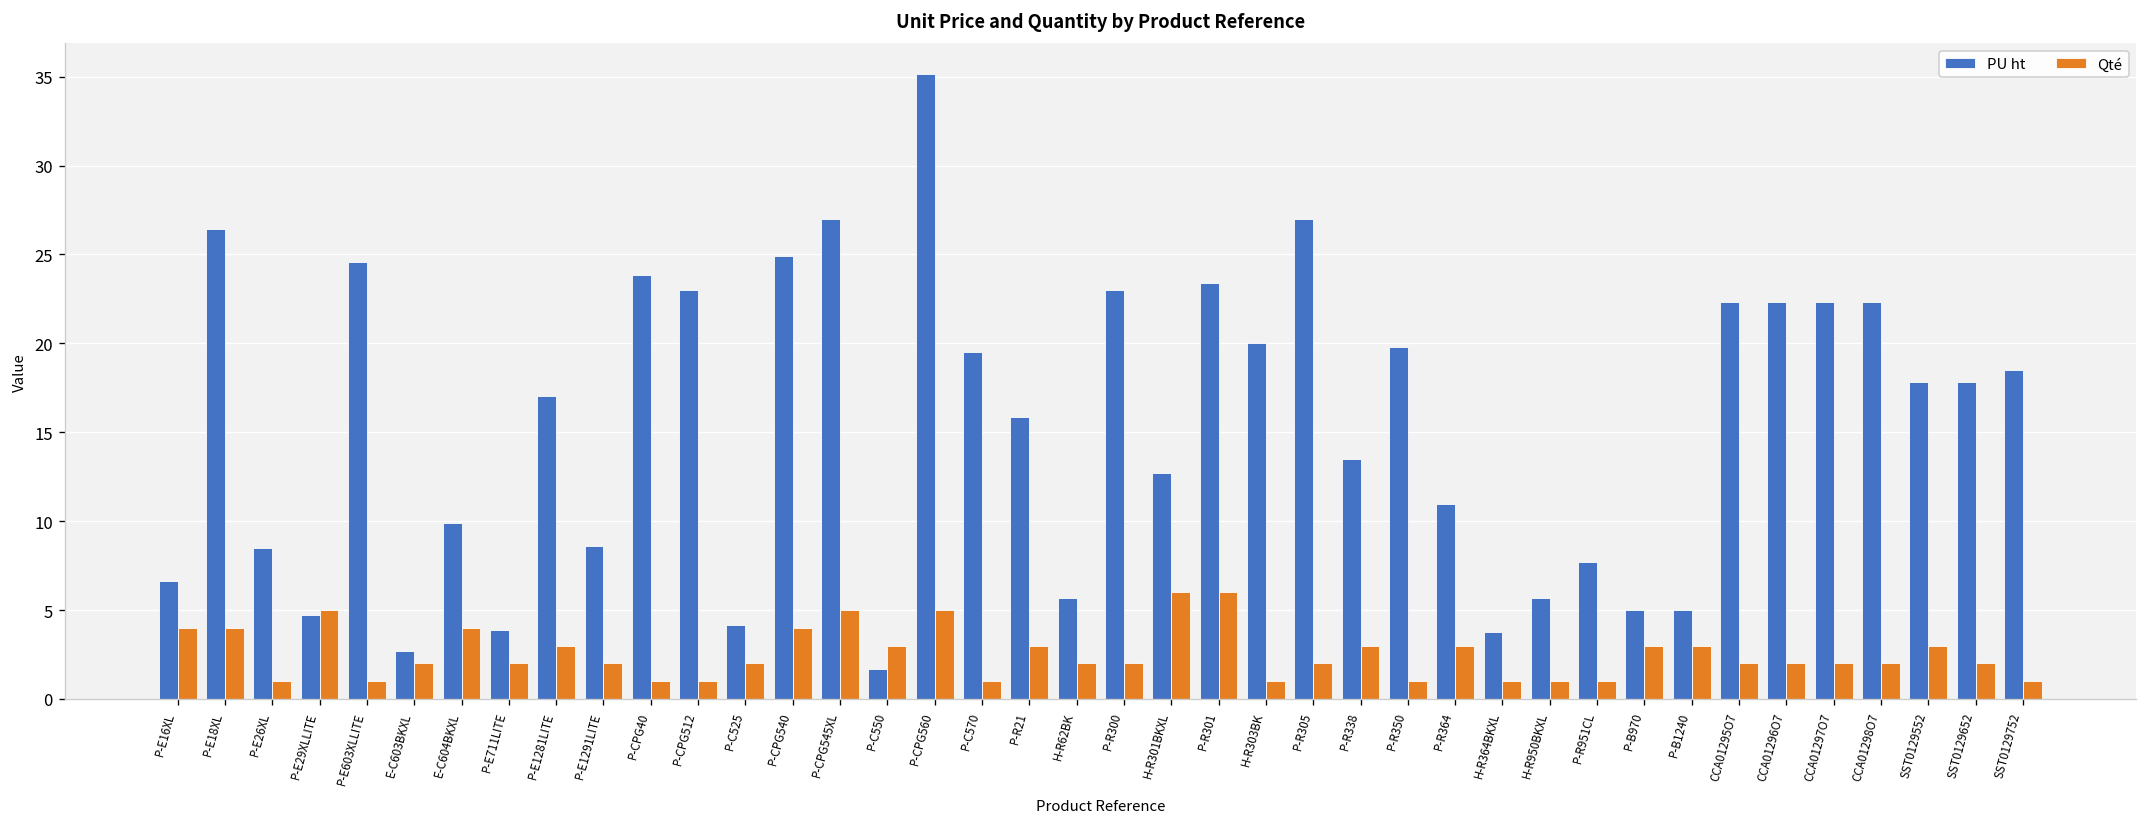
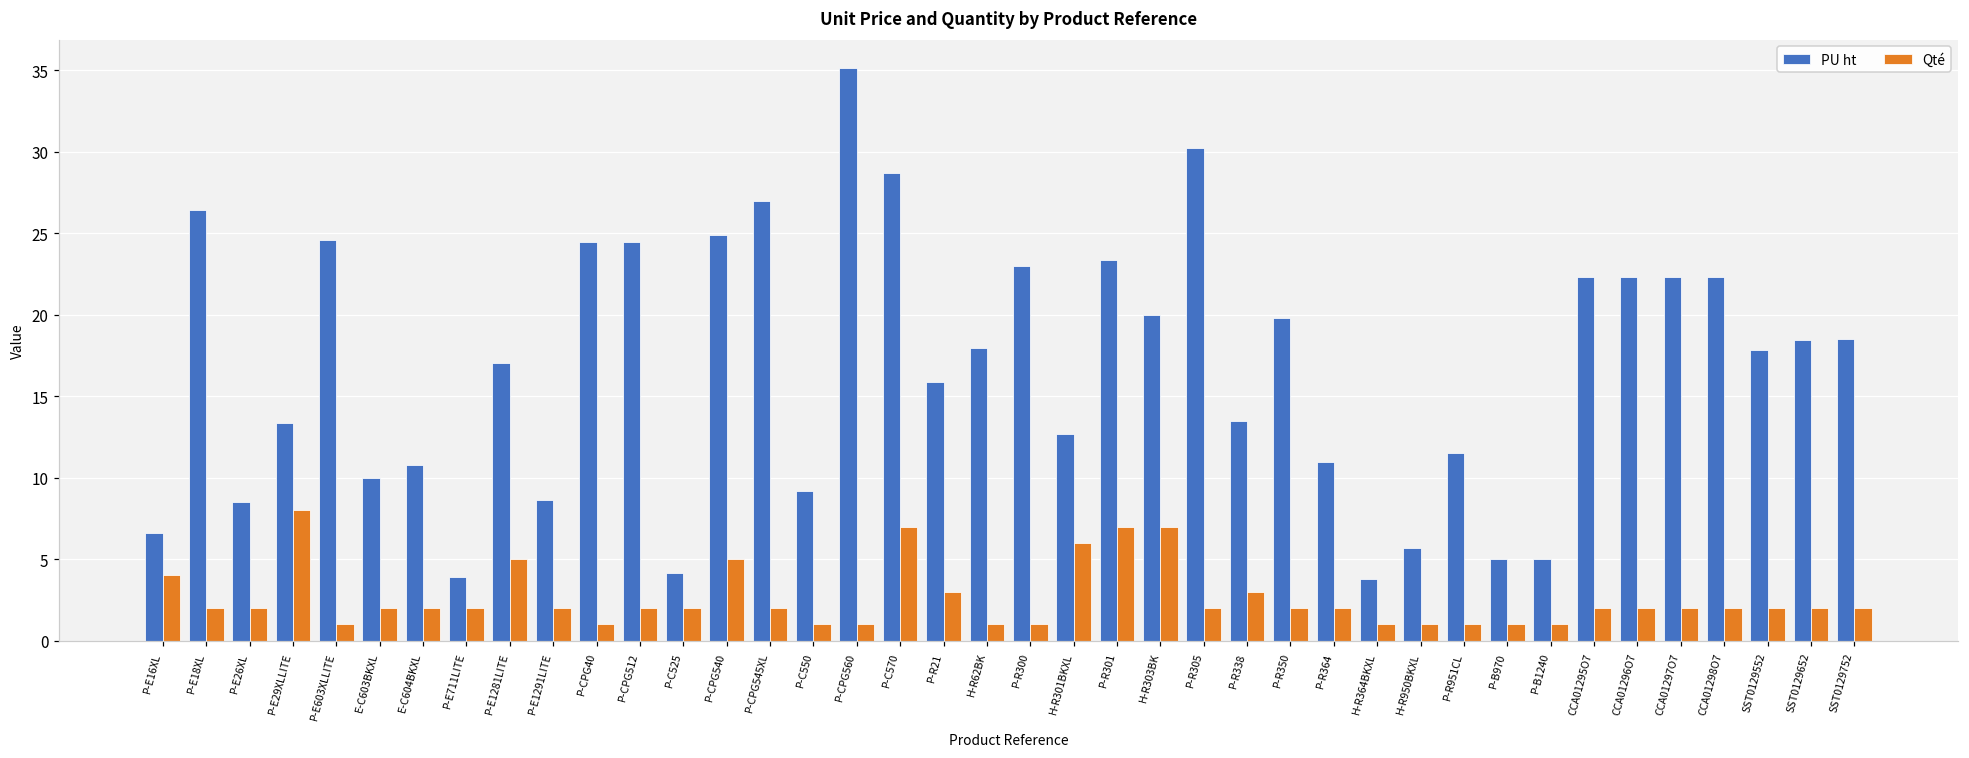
  {
    "PU ht": {
      "P-E16XL": 6.6,
      "P-E18XL": 26.5,
      "P-E26XL": 8.5,
-     "P-E29XLLITE": 4.8,
+     "P-E29XLLITE": 13.4,
      "P-E603XLLITE": 24.6,
-     "E-C603BKXL": 2.7,
-     "E-C604BKXL": 9.9,
+     "E-C603BKXL": 10.0,
+     "E-C604BKXL": 10.8,
      "P-E711LITE": 3.9,
      "P-E1281LITE": 17.0,
      "P-E1291LITE": 8.6,
-     "P-CPG40": 23.9,
-     "P-CPG512": 23.0,
+     "P-CPG40": 24.4,
+     "P-CPG512": 24.5,
      "P-C525": 4.2,
      "P-CPG540": 24.9,
      "P-CPG545XL": 27.0,
-     "P-C550": 1.7,
+     "P-C550": 9.2,
      "P-CPG560": 35.1,
-     "P-C570": 19.5,
+     "P-C570": 28.7,
      "P-R21": 15.9,
-     "H-R62BK": 5.7,
+     "H-R62BK": 18.0,
      "P-R300": 23.0,
      "H-R301BKXL": 12.7,
      "P-R301": 23.4,
      "H-R303BK": 20.0,
-     "P-R305": 27.0,
+     "P-R305": 30.2,
      "P-R338": 13.5,
      "P-R350": 19.8,
      "P-R364": 11.0,
      "H-R364BKXL": 3.8,
      "H-R950BKXL": 5.7,
-     "P-R951CL": 7.7,
+     "P-R951CL": 11.5,
      "P-B970": 5.0,
      "P-B1240": 5.0,
      "CCA01295O7": 22.3,
      "CCA01296O7": 22.3,
      "CCA01297O7": 22.3,
      "CCA01298O7": 22.3,
      "SST0129552": 17.9,
-     "SST0129652": 17.9,
+     "SST0129652": 18.4,
      "SST0129752": 18.5
    },
    "Qté": {
      "P-E16XL": 4,
-     "P-E18XL": 4,
-     "P-E26XL": 1,
-     "P-E29XLLITE": 5,
+     "P-E18XL": 2,
+     "P-E26XL": 2,
+     "P-E29XLLITE": 8,
      "P-E603XLLITE": 1,
      "E-C603BKXL": 2,
-     "E-C604BKXL": 4,
+     "E-C604BKXL": 2,
      "P-E711LITE": 2,
-     "P-E1281LITE": 3,
+     "P-E1281LITE": 5,
      "P-E1291LITE": 2,
      "P-CPG40": 1,
-     "P-CPG512": 1,
+     "P-CPG512": 2,
      "P-C525": 2,
-     "P-CPG540": 4,
-     "P-CPG545XL": 5,
-     "P-C550": 3,
-     "P-CPG560": 5,
-     "P-C570": 1,
+     "P-CPG540": 5,
+     "P-CPG545XL": 2,
+     "P-C550": 1,
+     "P-CPG560": 1,
+     "P-C570": 7,
      "P-R21": 3,
-     "H-R62BK": 2,
-     "P-R300": 2,
+     "H-R62BK": 1,
+     "P-R300": 1,
      "H-R301BKXL": 6,
-     "P-R301": 6,
-     "H-R303BK": 1,
+     "P-R301": 7,
+     "H-R303BK": 7,
      "P-R305": 2,
      "P-R338": 3,
-     "P-R350": 1,
-     "P-R364": 3,
+     "P-R350": 2,
+     "P-R364": 2,
      "H-R364BKXL": 1,
      "H-R950BKXL": 1,
      "P-R951CL": 1,
-     "P-B970": 3,
-     "P-B1240": 3,
+     "P-B970": 1,
+     "P-B1240": 1,
      "CCA01295O7": 2,
      "CCA01296O7": 2,
      "CCA01297O7": 2,
      "CCA01298O7": 2,
-     "SST0129552": 3,
+     "SST0129552": 2,
      "SST0129652": 2,
-     "SST0129752": 1
+     "SST0129752": 2
    }
  }
